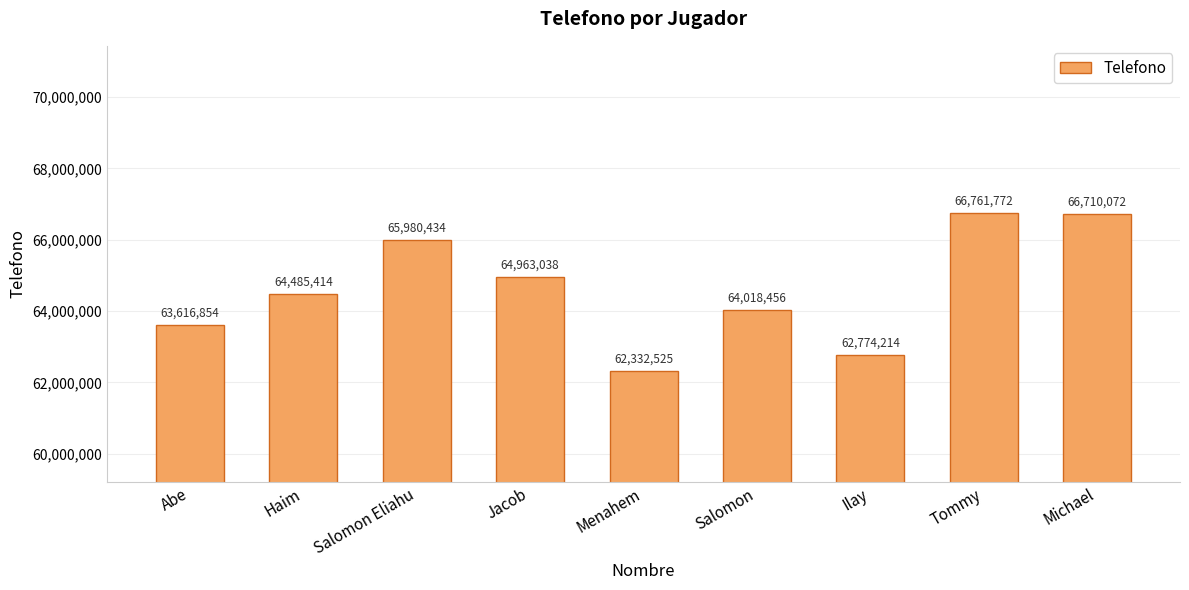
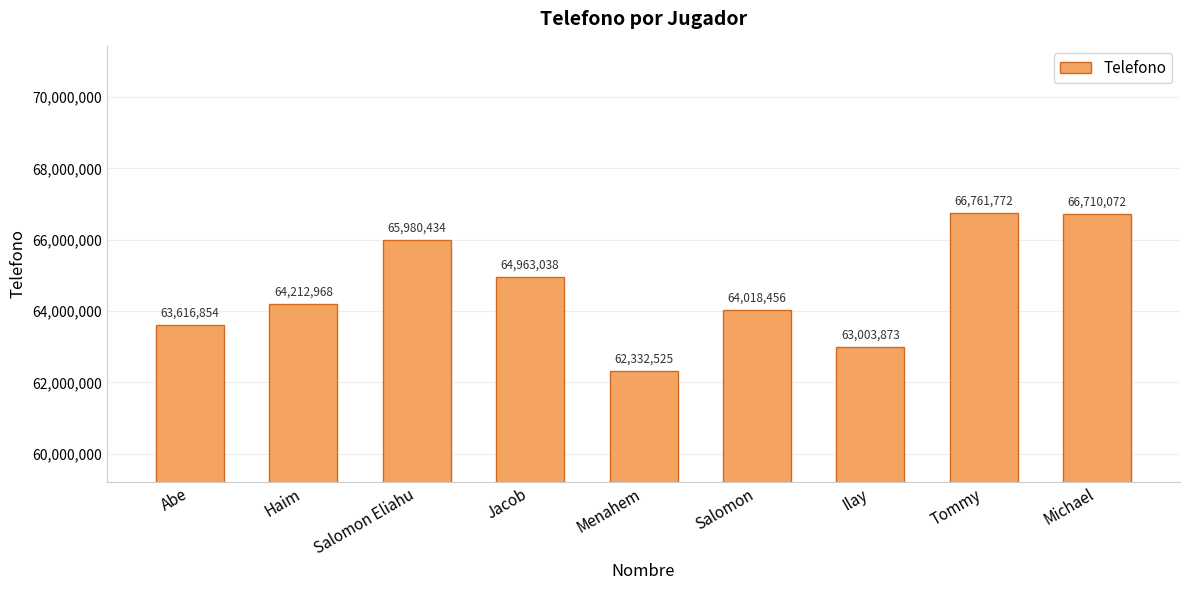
  {
    "Abe": "63,616,854",
-   "Haim": "64,485,414",
+   "Haim": "64,212,968",
    "Salomon Eliahu": "65,980,434",
    "Jacob": "64,963,038",
    "Menahem": "62,332,525",
    "Salomon": "64,018,456",
-   "Ilay": "62,774,214",
+   "Ilay": "63,003,873",
    "Tommy": "66,761,772",
    "Michael": "66,710,072"
  }
